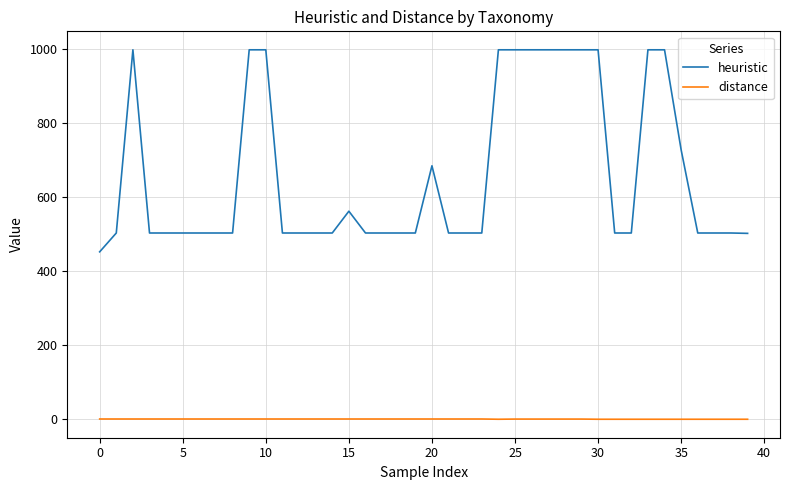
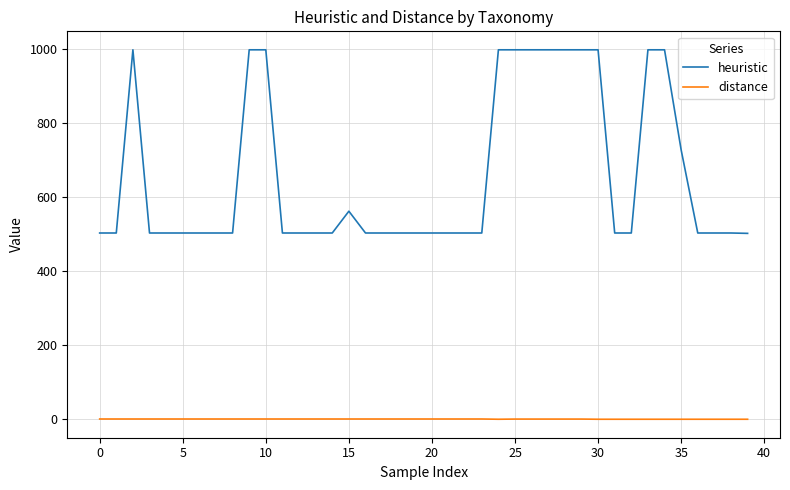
  {
    "heuristic": {
-     "0": 450,
+     "0": 500,
      "5": 500,
      "10": 1000,
      "15": 560,
-     "20": 690,
+     "20": 500,
      "25": 1000,
      "30": 1000,
      "35": 730
    },
    "distance": {
      "0": 0,
      "5": 0,
      "10": 0,
      "15": 0,
      "20": 0,
      "25": 0,
      "30": 0,
      "35": 0
    }
  }
